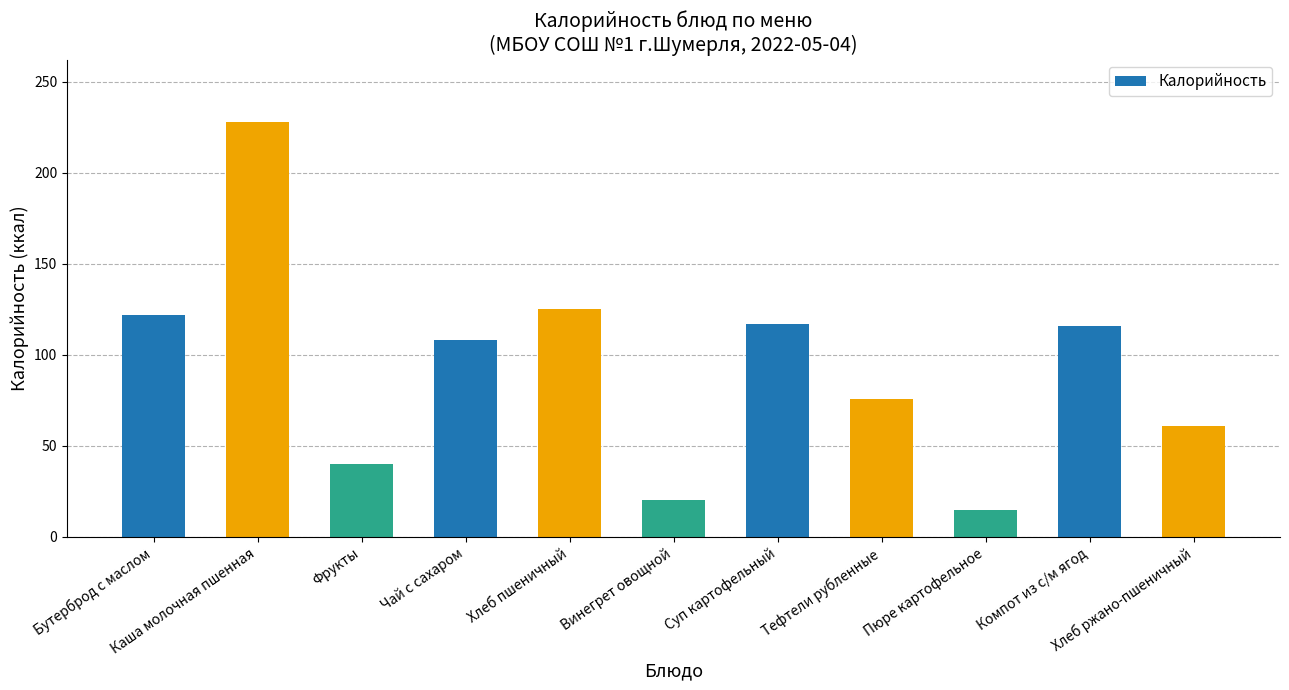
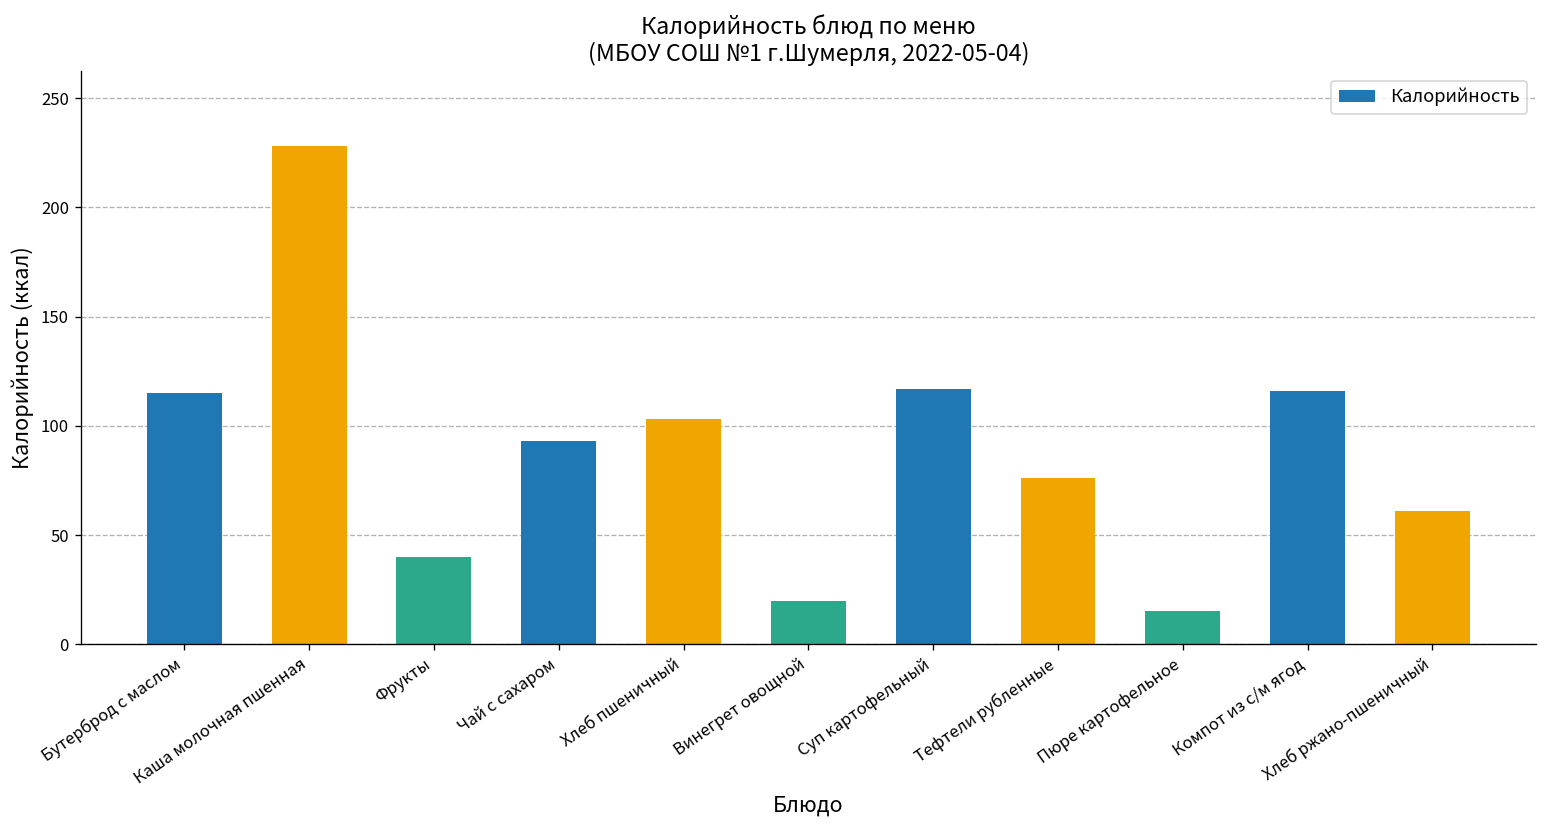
  {
-   "Бутерброд с маслом": 122,
+   "Бутерброд с маслом": 115,
    "Каша молочная пшенная": 228,
    "Фрукты": 40,
-   "Чай с сахаром": 108,
-   "Хлеб пшеничный": 125,
+   "Чай с сахаром": 93,
+   "Хлеб пшеничный": 103,
    "Винегрет овощной": 20,
    "Суп картофельный": 117,
    "Тефтели рубленные": 76,
    "Пюре картофельное": 15,
    "Компот из с/м ягод": 116,
    "Хлеб ржано-пшеничный": 61
  }
